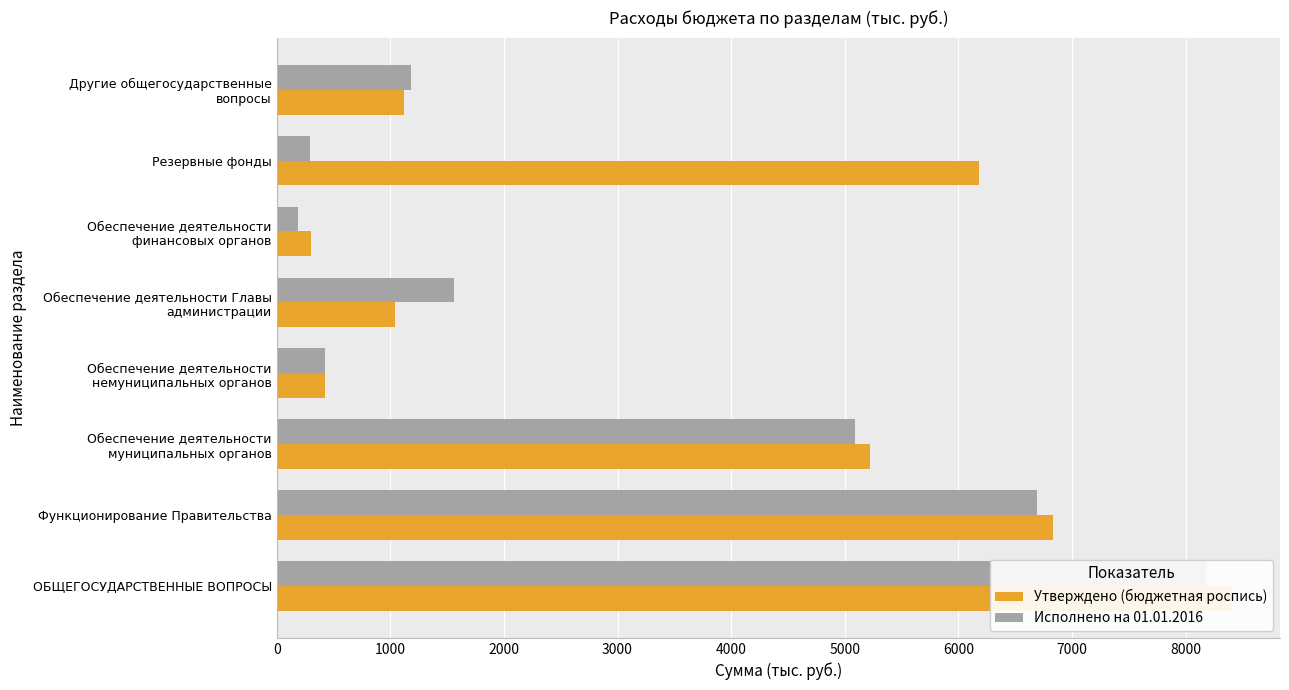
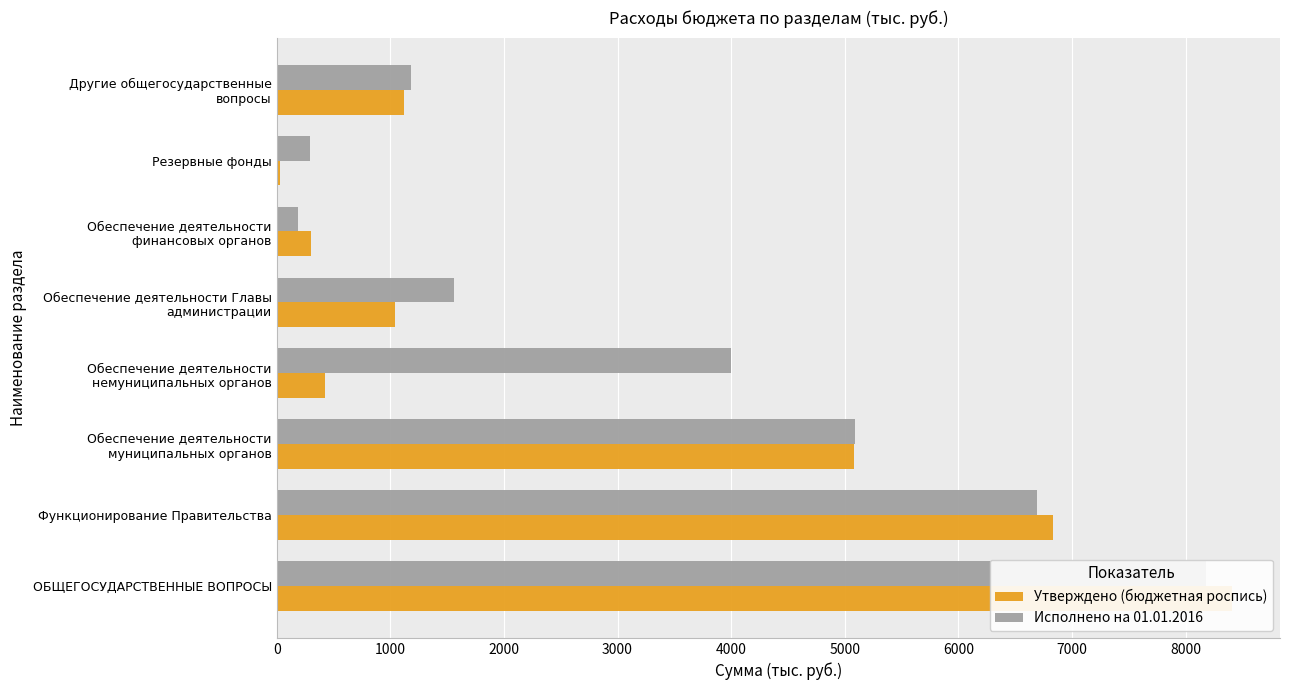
  {
    "Утверждено (бюджетная роспись)": {
      "Другие общегосударственные вопросы": 1120,
-     "Резервные фонды": 6180,
+     "Резервные фонды": 30,
      "Обеспечение деятельности финансовых органов": 300,
      "Обеспечение деятельности Главы администрации": 1040,
      "Обеспечение деятельности немуниципальных органов": 420,
-     "Обеспечение деятельности муниципальных органов": 5220,
+     "Обеспечение деятельности муниципальных органов": 5080,
      "Функционирование Правительства": 6830
    },
    "Исполнено на 01.01.2016": {
      "Другие общегосударственные вопросы": 1180,
      "Резервные фонды": 290,
      "Обеспечение деятельности финансовых органов": 190,
      "Обеспечение деятельности Главы администрации": 1560,
-     "Обеспечение деятельности немуниципальных органов": 420,
+     "Обеспечение деятельности немуниципальных органов": 4000,
      "Обеспечение деятельности муниципальных органов": 5090,
      "Функционирование Правительства": 6690
    }
  }
